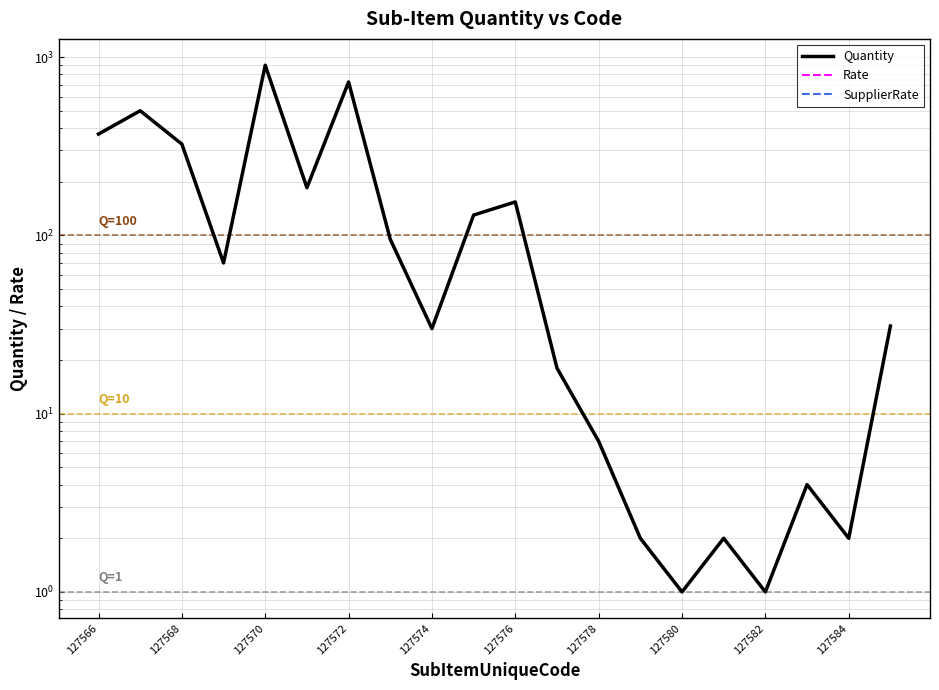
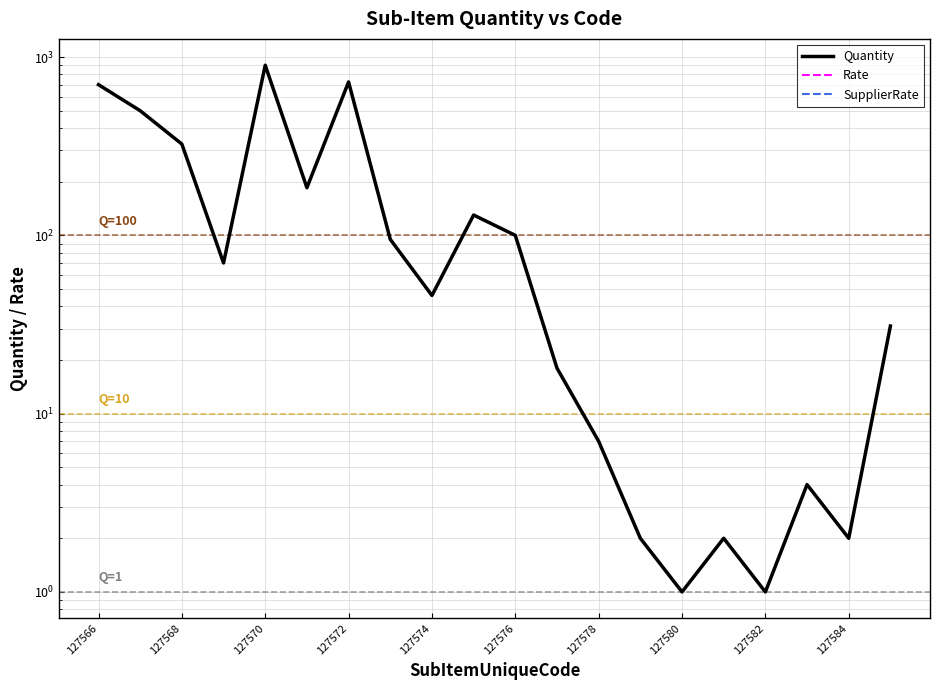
  {
-   "127566": 370,
+   "127566": 700,
    "127568": 330,
    "127570": 900,
    "127572": 730,
-   "127574": 30,
-   "127576": 150,
+   "127574": 46,
+   "127576": 100,
    "127578": 7,
    "127580": 1,
    "127582": 1,
    "127584": 2
  }
